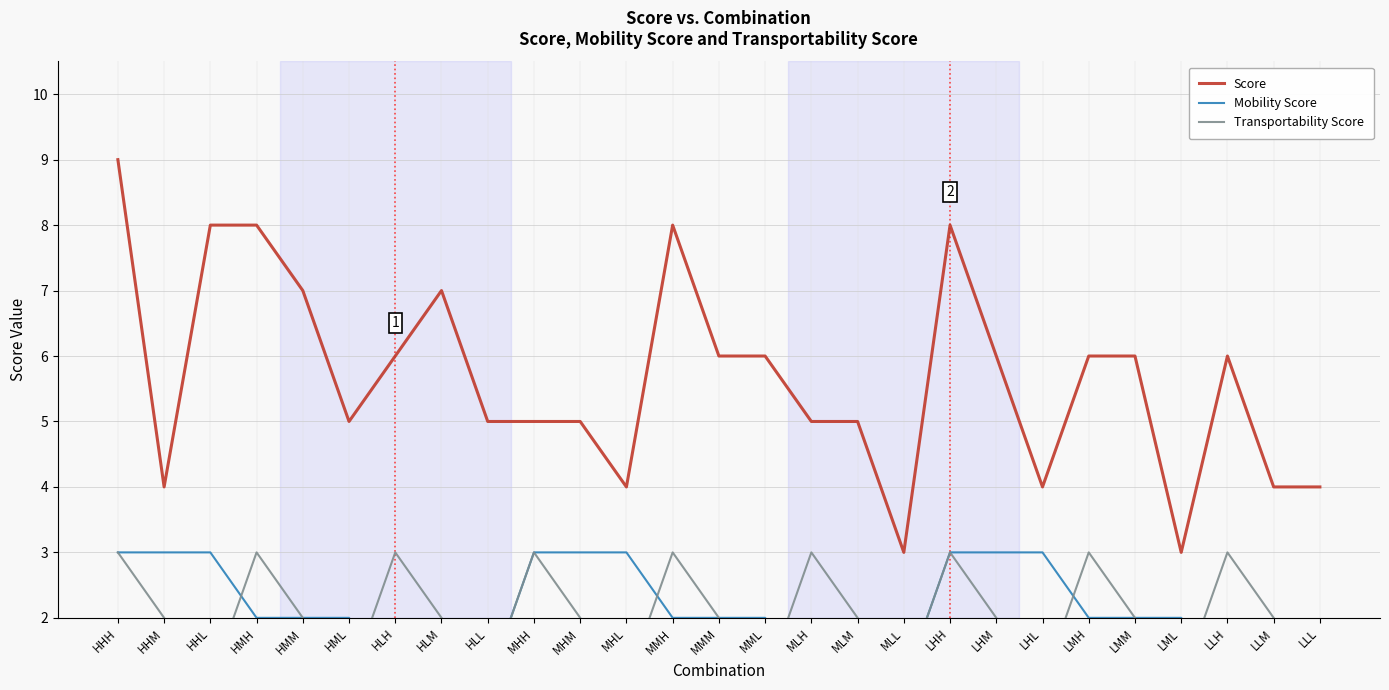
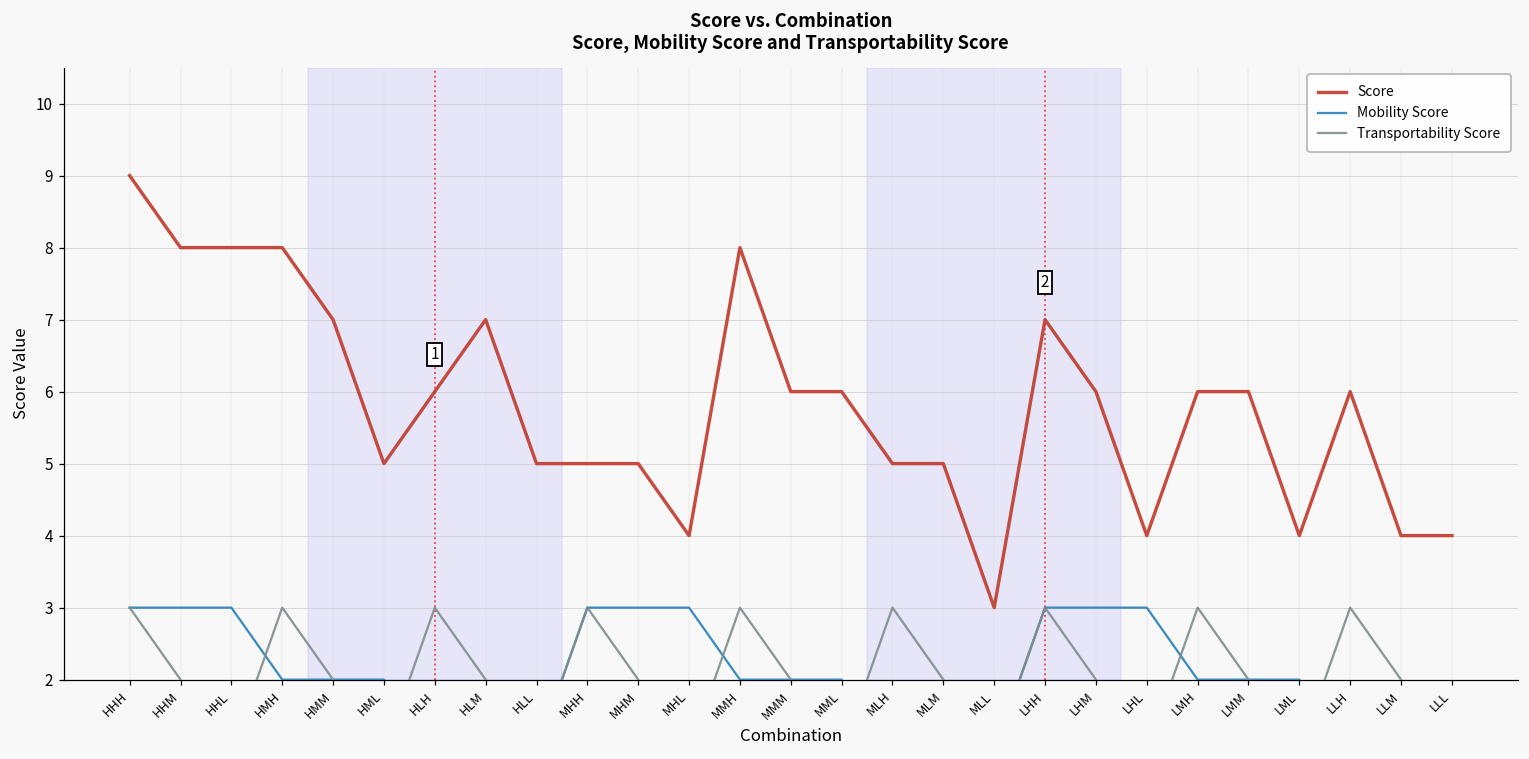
  {
    "Score": {
      "HHH": 9,
-     "HHM": 4,
+     "HHM": 8,
      "HHL": 8,
      "HMH": 8,
      "HMM": 7,
      "HML": 5,
      "HLH": 6,
      "HLM": 7,
      "HLL": 5,
      "MHH": 5,
      "MHM": 5,
      "MHL": 4,
      "MMH": 8,
      "MMM": 6,
      "MML": 6,
      "MLH": 5,
      "MLM": 5,
      "MLL": 3,
-     "LHH": 8,
+     "LHH": 7,
      "LHM": 6,
      "LHL": 4,
      "LMH": 6,
      "LMM": 6,
-     "LML": 3,
+     "LML": 4,
      "LLH": 6,
      "LLM": 4,
      "LLL": 4
    },
    "Mobility Score": {
      "HHM": 3,
      "HHL": 3,
      "HMH": 2,
      "HML": 2,
      "MHM": 3,
      "MHL": 3,
      "MMH": 2,
      "MML": 2,
      "LHM": 3,
      "LHL": 3,
      "LMH": 2,
      "LML": 2
    },
    "Transportability Score": {
      "HHM": 2,
      "HMH": 3,
      "HLH": 3,
      "HLM": 2,
      "MHM": 2,
      "MMH": 3,
      "MLH": 3,
      "MLM": 2,
      "LHM": 2,
      "LMH": 3,
      "LLH": 3,
      "LLM": 2
    }
  }
